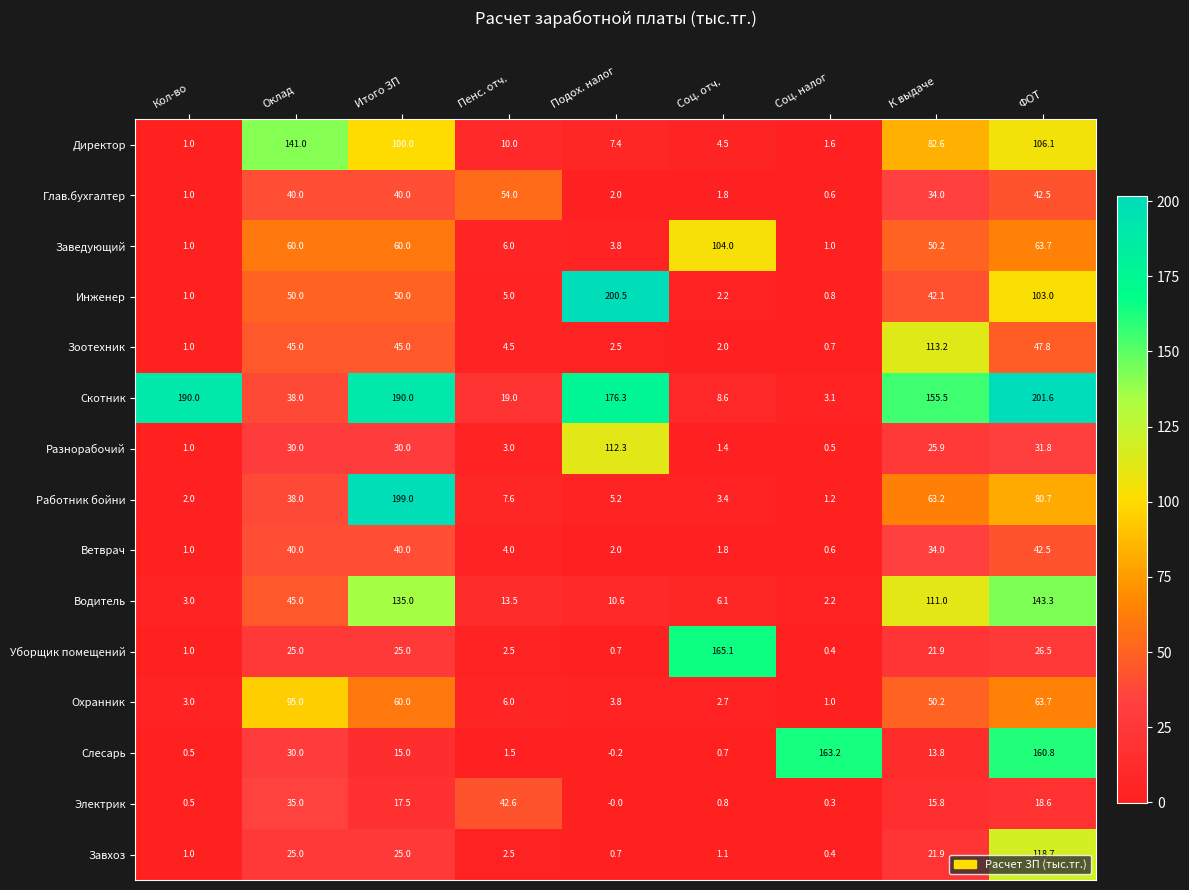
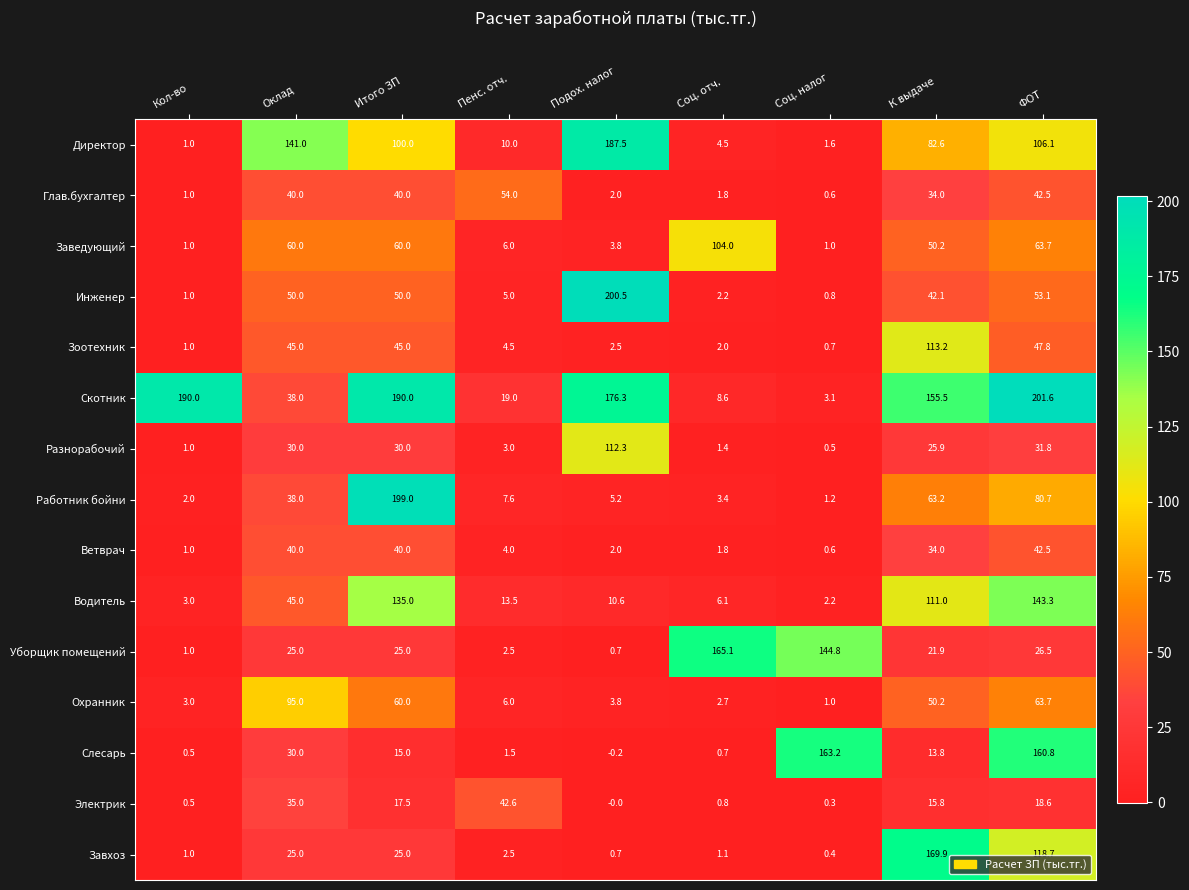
  {
    "Директор": {
      "Кол-во": 1.0,
      "Оклад": 141.0,
      "Итого ЗП": 100.0,
      "Пенс. отч.": 10.0,
-     "Подох. налог": 7.4,
+     "Подох. налог": 187.5,
      "Соц. отч.": 4.5,
      "Соц. налог": 1.6,
      "К выдаче": 82.6,
      "ФОТ": 106.1
    },
    "Глав.бухгалтер": {
      "Кол-во": 1.0,
      "Оклад": 40.0,
      "Итого ЗП": 40.0,
      "Пенс. отч.": 54.0,
      "Подох. налог": 2.0,
      "Соц. отч.": 1.8,
      "Соц. налог": 0.6,
      "К выдаче": 34.0,
      "ФОТ": 42.5
    },
    "Заведующий": {
      "Кол-во": 1.0,
      "Оклад": 60.0,
      "Итого ЗП": 60.0,
      "Пенс. отч.": 6.0,
      "Подох. налог": 3.8,
      "Соц. отч.": 104.0,
      "Соц. налог": 1.0,
      "К выдаче": 50.2,
      "ФОТ": 63.7
    },
    "Инженер": {
      "Кол-во": 1.0,
      "Оклад": 50.0,
      "Итого ЗП": 50.0,
      "Пенс. отч.": 5.0,
      "Подох. налог": 200.5,
      "Соц. отч.": 2.2,
      "Соц. налог": 0.8,
      "К выдаче": 42.1,
-     "ФОТ": 103.0
+     "ФОТ": 53.1
    },
    "Зоотехник": {
      "Кол-во": 1.0,
      "Оклад": 45.0,
      "Итого ЗП": 45.0,
      "Пенс. отч.": 4.5,
      "Подох. налог": 2.5,
      "Соц. отч.": 2.0,
      "Соц. налог": 0.7,
      "К выдаче": 113.2,
      "ФОТ": 47.8
    },
    "Скотник": {
      "Кол-во": 190.0,
      "Оклад": 38.0,
      "Итого ЗП": 190.0,
      "Пенс. отч.": 19.0,
      "Подох. налог": 176.3,
      "Соц. отч.": 8.6,
      "Соц. налог": 3.1,
      "К выдаче": 155.5,
      "ФОТ": 201.6
    },
    "Разнорабочий": {
      "Кол-во": 1.0,
      "Оклад": 30.0,
      "Итого ЗП": 30.0,
      "Пенс. отч.": 3.0,
      "Подох. налог": 112.3,
      "Соц. отч.": 1.4,
      "Соц. налог": 0.5,
      "К выдаче": 25.9,
      "ФОТ": 31.8
    },
    "Работник бойни": {
      "Кол-во": 2.0,
      "Оклад": 38.0,
      "Итого ЗП": 199.0,
      "Пенс. отч.": 7.6,
      "Подох. налог": 5.2,
      "Соц. отч.": 3.4,
      "Соц. налог": 1.2,
      "К выдаче": 63.2,
      "ФОТ": 80.7
    },
    "Ветврач": {
      "Кол-во": 1.0,
      "Оклад": 40.0,
      "Итого ЗП": 40.0,
      "Пенс. отч.": 4.0,
      "Подох. налог": 2.0,
      "Соц. отч.": 1.8,
      "Соц. налог": 0.6,
      "К выдаче": 34.0,
      "ФОТ": 42.5
    },
    "Водитель": {
      "Кол-во": 3.0,
      "Оклад": 45.0,
      "Итого ЗП": 135.0,
      "Пенс. отч.": 13.5,
      "Подох. налог": 10.6,
      "Соц. отч.": 6.1,
      "Соц. налог": 2.2,
      "К выдаче": 111.0,
      "ФОТ": 143.3
    },
    "Уборщик помещений": {
      "Кол-во": 1.0,
      "Оклад": 25.0,
      "Итого ЗП": 25.0,
      "Пенс. отч.": 2.5,
      "Подох. налог": 0.7,
      "Соц. отч.": 165.1,
-     "Соц. налог": 0.4,
+     "Соц. налог": 144.8,
      "К выдаче": 21.9,
      "ФОТ": 26.5
    },
    "Охранник": {
      "Кол-во": 3.0,
      "Оклад": 95.0,
      "Итого ЗП": 60.0,
      "Пенс. отч.": 6.0,
      "Подох. налог": 3.8,
      "Соц. отч.": 2.7,
      "Соц. налог": 1.0,
      "К выдаче": 50.2,
      "ФОТ": 63.7
    },
    "Слесарь": {
      "Кол-во": 0.5,
      "Оклад": 30.0,
      "Итого ЗП": 15.0,
      "Пенс. отч.": 1.5,
      "Подох. налог": -0.2,
      "Соц. отч.": 0.7,
      "Соц. налог": 163.2,
      "К выдаче": 13.8,
      "ФОТ": 160.8
    },
    "Электрик": {
      "Кол-во": 0.5,
      "Оклад": 35.0,
      "Итого ЗП": 17.5,
      "Пенс. отч.": 42.6,
      "Подох. налог": -0.0,
      "Соц. отч.": 0.8,
      "Соц. налог": 0.3,
      "К выдаче": 15.8,
      "ФОТ": 18.6
    },
    "Завхоз": {
      "Кол-во": 1.0,
      "Оклад": 25.0,
      "Итого ЗП": 25.0,
      "Пенс. отч.": 2.5,
      "Подох. налог": 0.7,
      "Соц. отч.": 1.1,
      "Соц. налог": 0.4,
-     "К выдаче": 21.9
+     "К выдаче": 169.9
    }
  }
